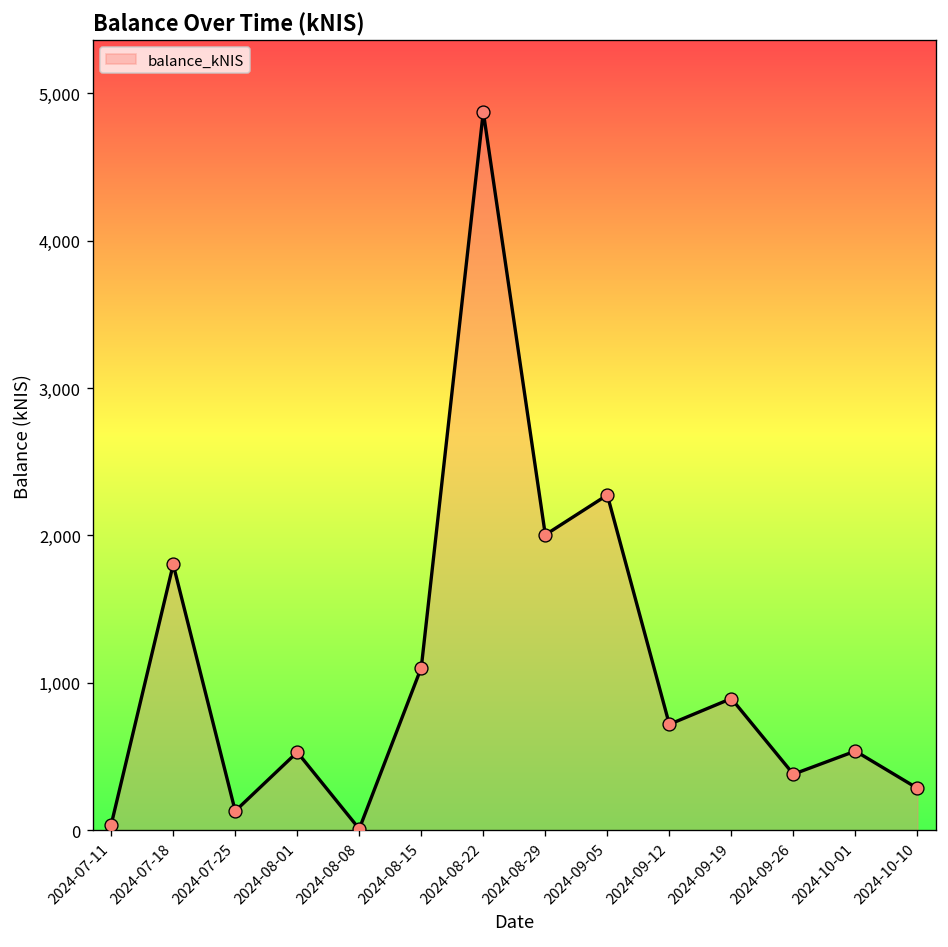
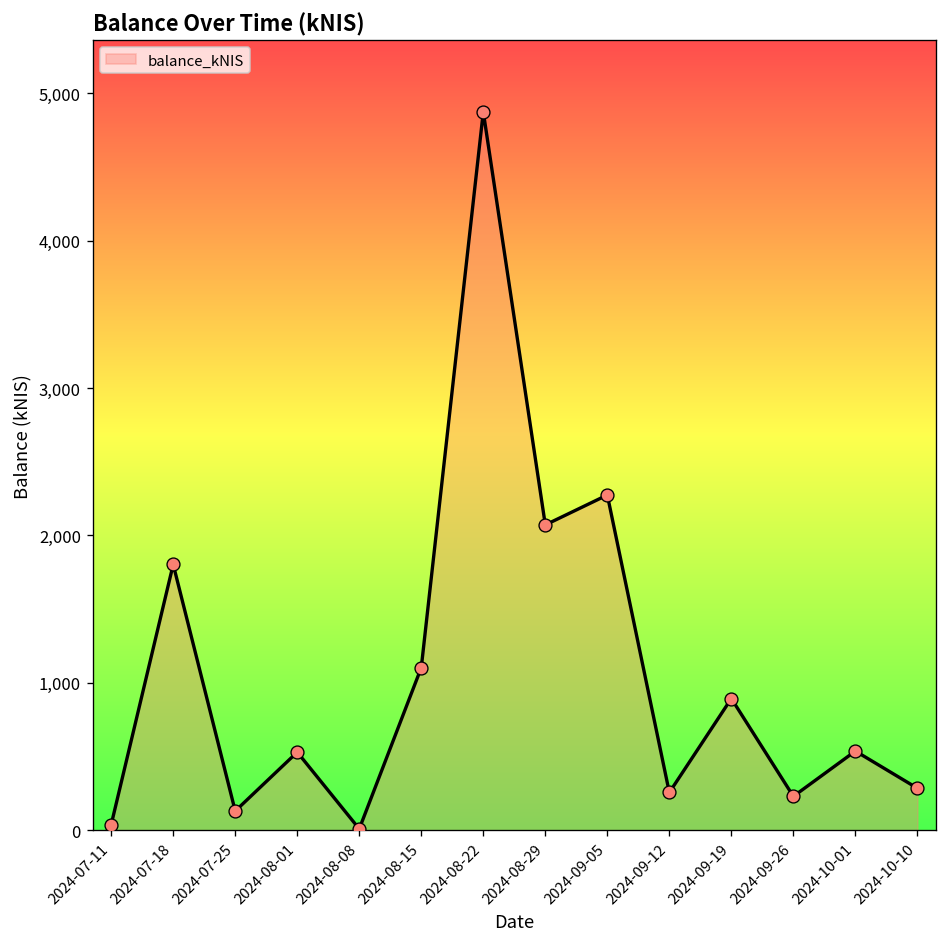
  {
    "2024-07-11": "40",
    "2024-07-18": "1,800",
    "2024-07-25": "130",
    "2024-08-01": "530",
    "2024-08-08": "10",
    "2024-08-15": "1,100",
    "2024-08-22": "4,870",
-   "2024-08-29": "2,000",
+   "2024-08-29": "2,070",
    "2024-09-05": "2,270",
-   "2024-09-12": "720",
+   "2024-09-12": "260",
    "2024-09-19": "890",
-   "2024-09-26": "380",
+   "2024-09-26": "230",
    "2024-10-01": "540",
    "2024-10-10": "290"
  }
